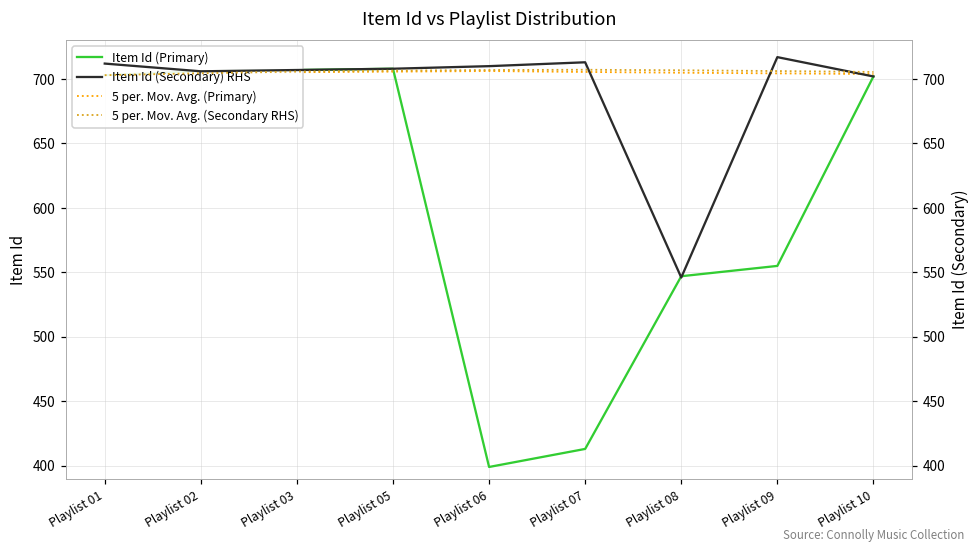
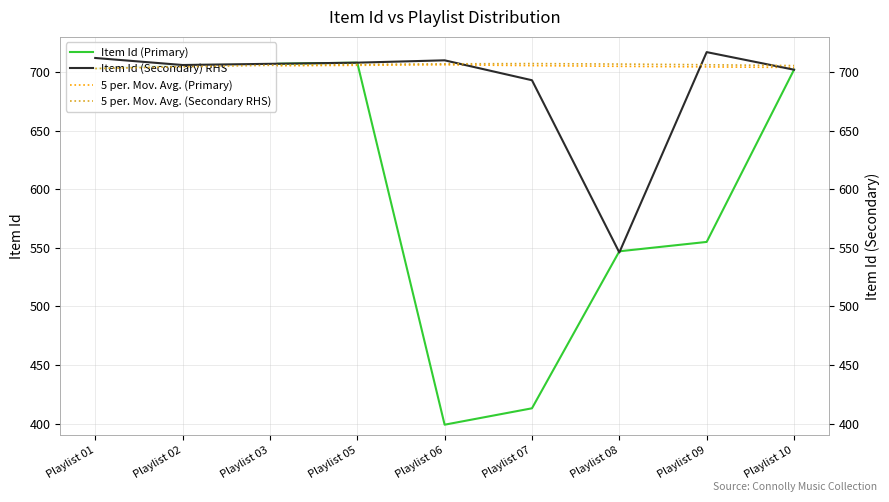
  {
    "Item Id (Primary)": {
      "Playlist 05": 708,
      "Playlist 06": 399,
      "Playlist 07": 413,
      "Playlist 08": 547,
      "Playlist 09": 555
    },
    "Item Id (Secondary) RHS": {
      "Playlist 06": 710,
-     "Playlist 07": 713,
+     "Playlist 07": 693,
      "Playlist 08": 546,
      "Playlist 09": 717,
      "Playlist 10": 702
    }
  }
